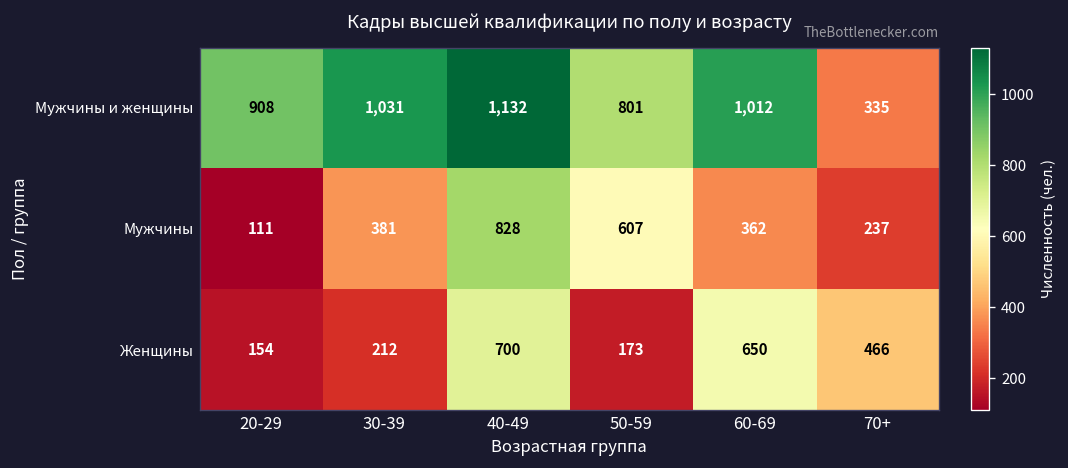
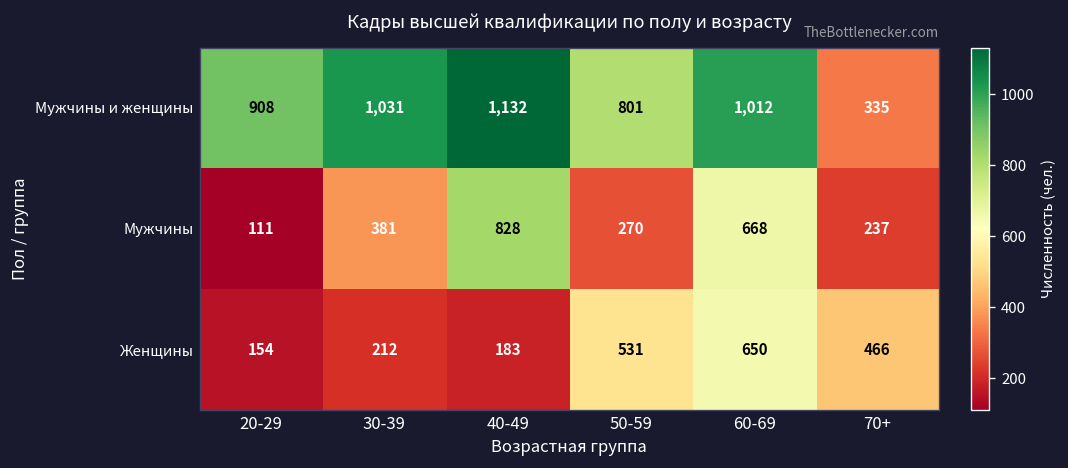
  {
    "Мужчины и женщины": {
      "20-29": "908",
      "30-39": "1,031",
      "40-49": "1,132",
      "50-59": "801",
      "60-69": "1,012",
      "70+": "335"
    },
    "Мужчины": {
      "20-29": "111",
      "30-39": "381",
      "40-49": "828",
-     "50-59": "607",
-     "60-69": "362",
+     "50-59": "270",
+     "60-69": "668",
      "70+": "237"
    },
    "Женщины": {
      "20-29": "154",
      "30-39": "212",
-     "40-49": "700",
-     "50-59": "173",
+     "40-49": "183",
+     "50-59": "531",
      "60-69": "650",
      "70+": "466"
    }
  }
